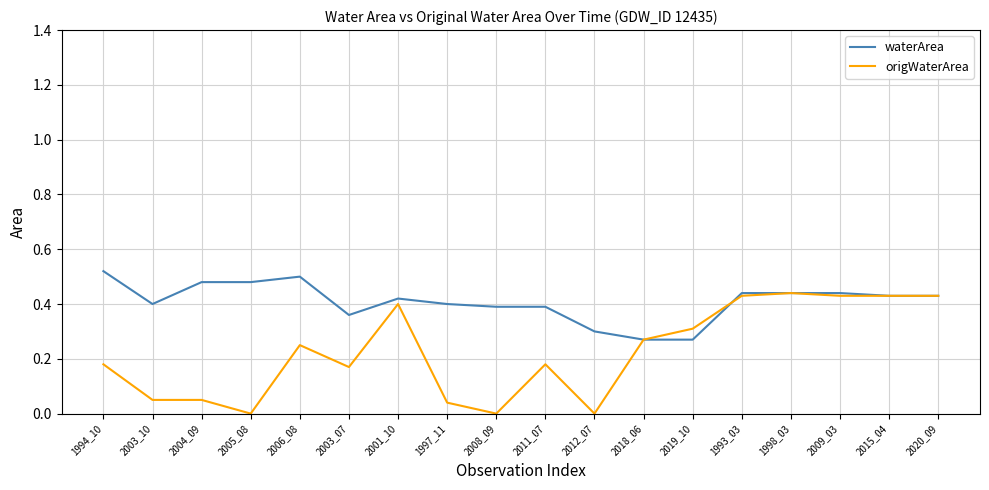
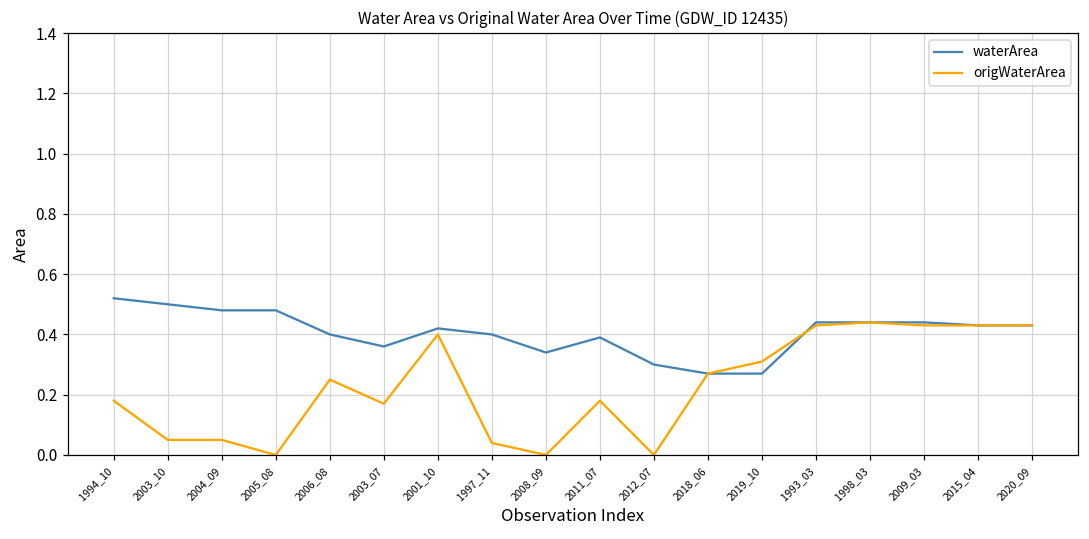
  {
    "waterArea": {
      "1994_10": 0.52,
-     "2003_10": 0.4,
+     "2003_10": 0.5,
      "2004_09": 0.48,
      "2005_08": 0.48,
-     "2006_08": 0.5,
+     "2006_08": 0.4,
      "2003_07": 0.36,
      "2001_10": 0.42,
      "1997_11": 0.40,
-     "2008_09": 0.39,
+     "2008_09": 0.34,
      "2011_07": 0.39,
      "2012_07": 0.30,
      "2019_10": 0.27,
      "1993_03": 0.44,
      "2009_03": 0.44
    },
    "origWaterArea": {
      "1994_10": 0.18,
      "2003_10": 0.05,
      "2004_09": 0.05,
      "2005_08": 0.00,
      "2006_08": 0.25,
      "2003_07": 0.17,
      "2001_10": 0.40,
      "1997_11": 0.04,
      "2008_09": 0.00,
      "2011_07": 0.18,
      "2012_07": 0.00,
      "2019_10": 0.31,
      "1993_03": 0.43,
      "2009_03": 0.43
    }
  }
